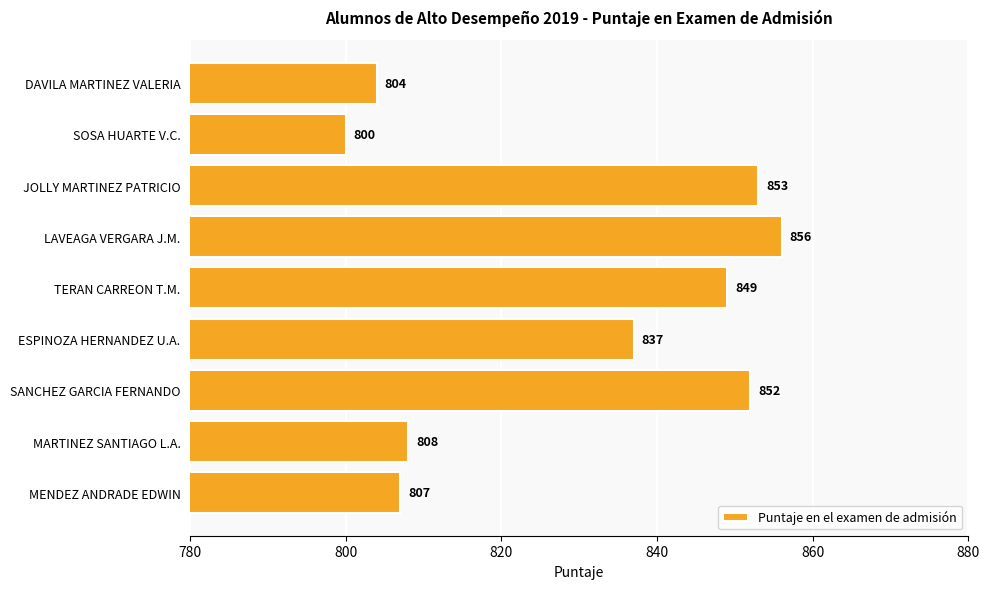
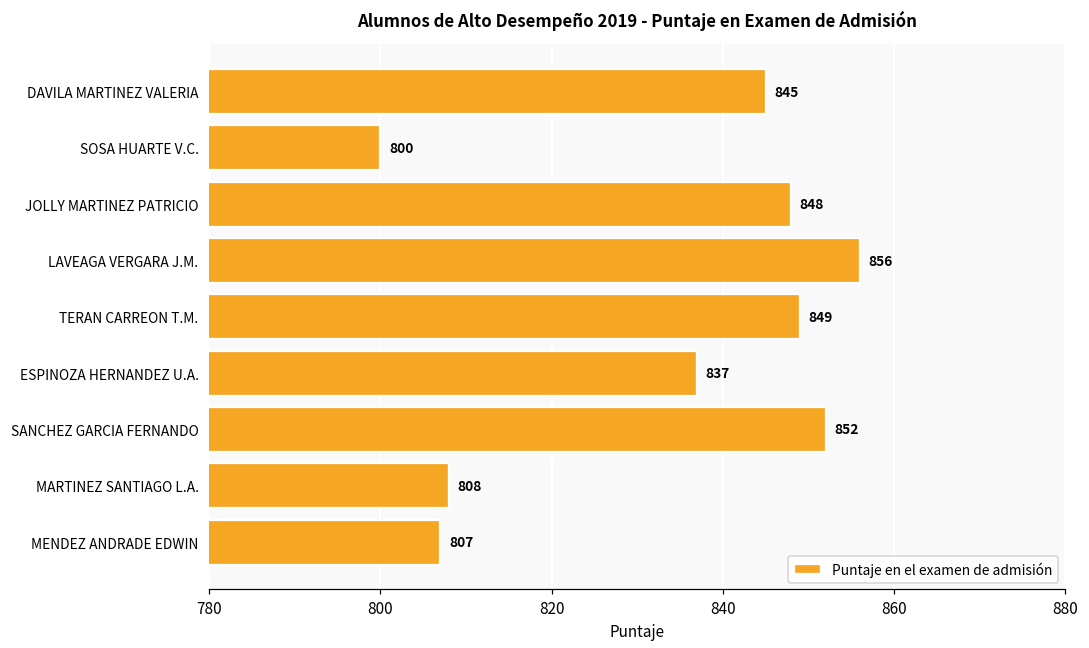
  {
-   "DAVILA MARTINEZ VALERIA": 804,
+   "DAVILA MARTINEZ VALERIA": 845,
    "SOSA HUARTE V.C.": 800,
-   "JOLLY MARTINEZ PATRICIO": 853,
+   "JOLLY MARTINEZ PATRICIO": 848,
    "LAVEAGA VERGARA J.M.": 856,
    "TERAN CARREON T.M.": 849,
    "ESPINOZA HERNANDEZ U.A.": 837,
    "SANCHEZ GARCIA FERNANDO": 852,
    "MARTINEZ SANTIAGO L.A.": 808,
    "MENDEZ ANDRADE EDWIN": 807
  }
